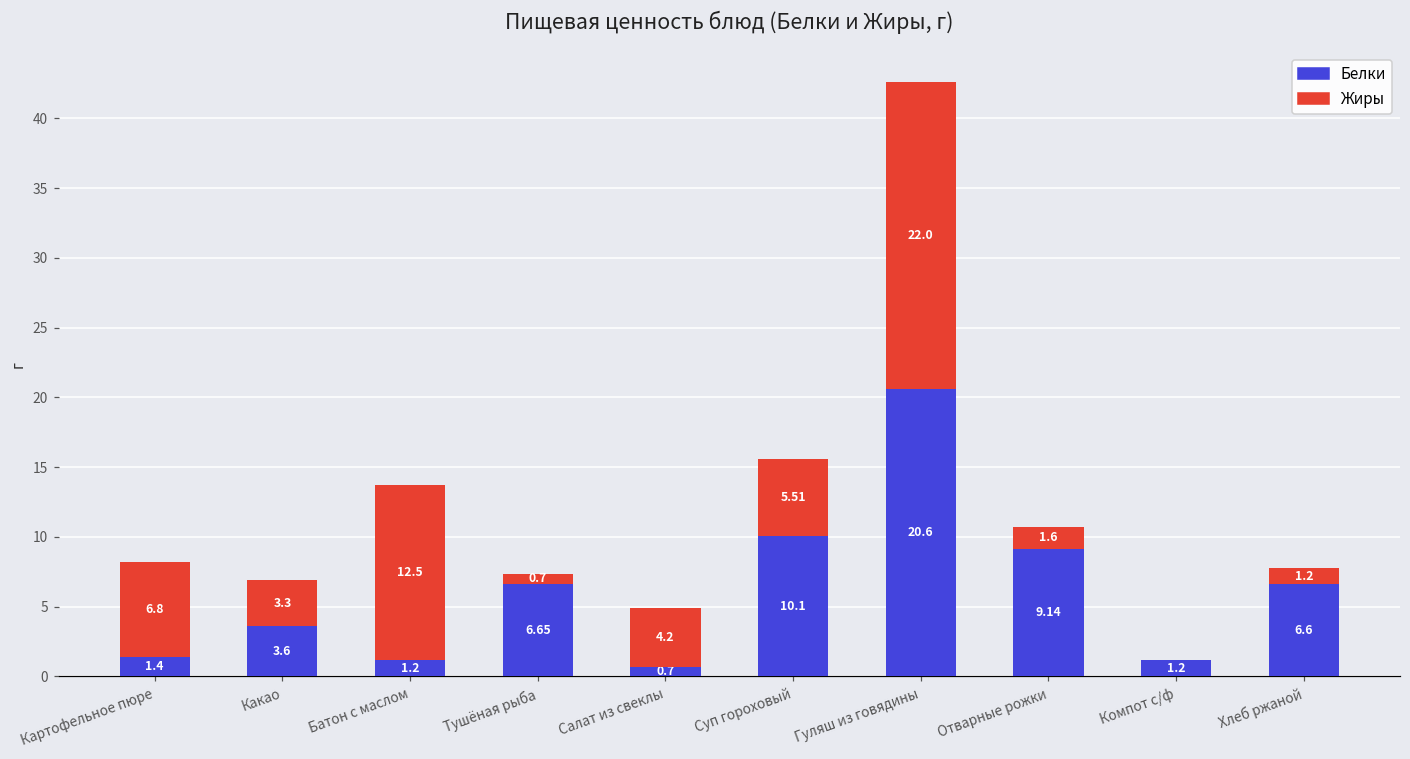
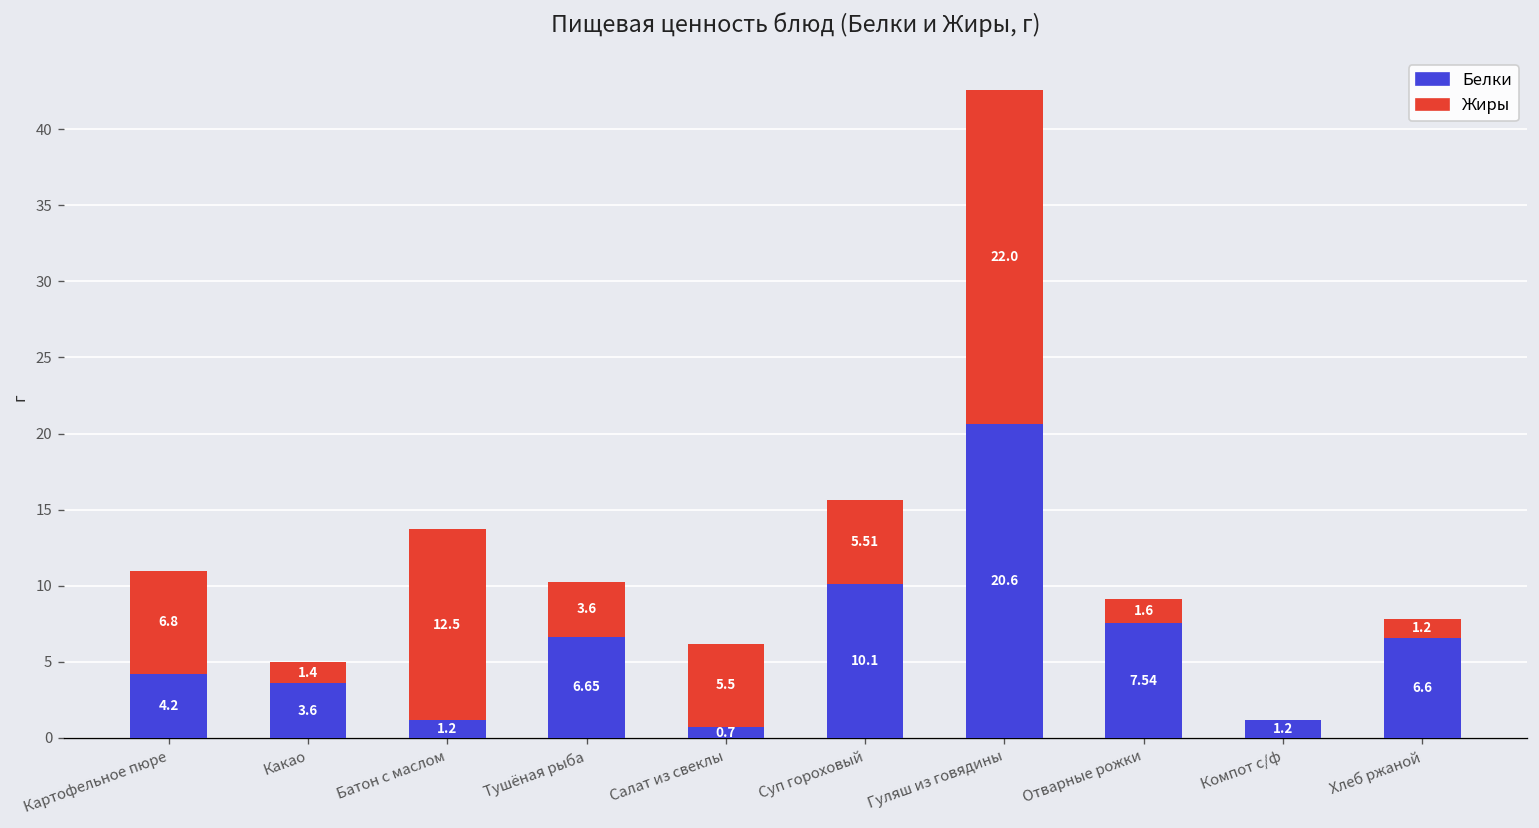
  {
    "Белки": {
-     "Картофельное пюре": 1.4,
+     "Картофельное пюре": 4.2,
      "Какао": 3.6,
      "Батон с маслом": 1.2,
      "Тушёная рыба": 6.65,
      "Салат из свеклы": 0.7,
      "Суп гороховый": 10.1,
      "Гуляш из говядины": 20.6,
-     "Отварные рожки": 9.14,
+     "Отварные рожки": 7.54,
      "Компот с/ф": 1.2,
      "Хлеб ржаной": 6.6
    },
    "Жиры": {
      "Картофельное пюре": 6.8,
-     "Какао": 3.3,
+     "Какао": 1.4,
      "Батон с маслом": 12.5,
-     "Тушёная рыба": 0.7,
-     "Салат из свеклы": 4.2,
+     "Тушёная рыба": 3.6,
+     "Салат из свеклы": 5.5,
      "Суп гороховый": 5.51,
      "Гуляш из говядины": 22.0,
      "Отварные рожки": 1.6,
      "Хлеб ржаной": 1.2
    }
  }
